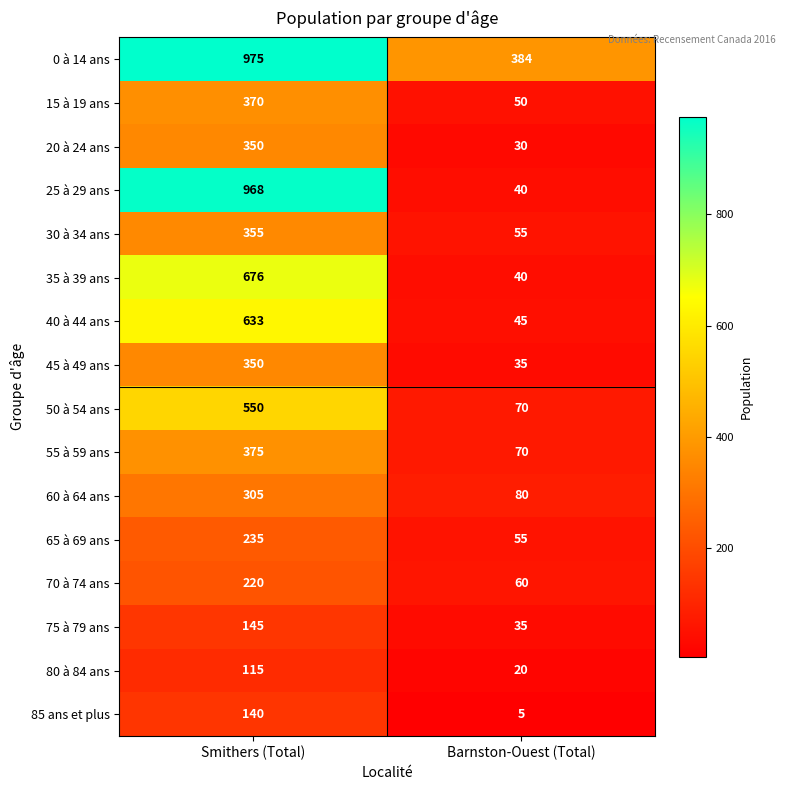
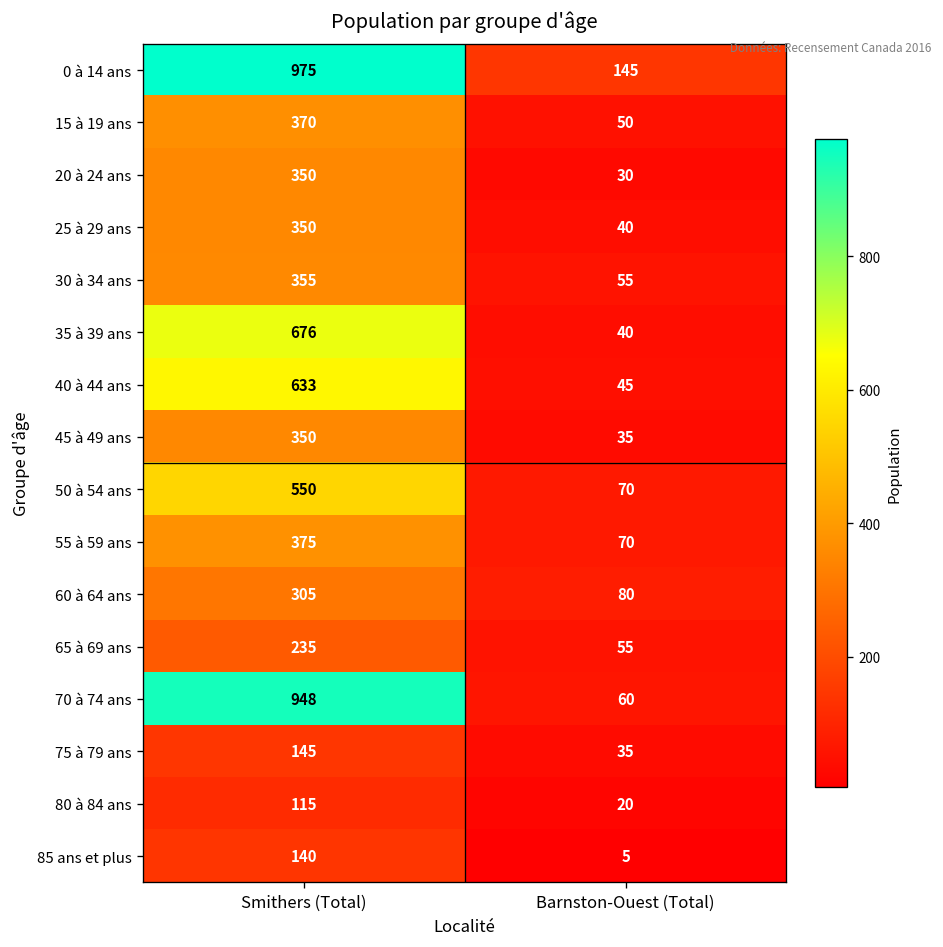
  {
    "0 à 14 ans": {
      "Smithers (Total)": 975,
-     "Barnston-Ouest (Total)": 384
+     "Barnston-Ouest (Total)": 145
    },
    "15 à 19 ans": {
      "Smithers (Total)": 370,
      "Barnston-Ouest (Total)": 50
    },
    "20 à 24 ans": {
      "Smithers (Total)": 350,
      "Barnston-Ouest (Total)": 30
    },
    "25 à 29 ans": {
-     "Smithers (Total)": 968,
+     "Smithers (Total)": 350,
      "Barnston-Ouest (Total)": 40
    },
    "30 à 34 ans": {
      "Smithers (Total)": 355,
      "Barnston-Ouest (Total)": 55
    },
    "35 à 39 ans": {
      "Smithers (Total)": 676,
      "Barnston-Ouest (Total)": 40
    },
    "40 à 44 ans": {
      "Smithers (Total)": 633,
      "Barnston-Ouest (Total)": 45
    },
    "45 à 49 ans": {
      "Smithers (Total)": 350,
      "Barnston-Ouest (Total)": 35
    },
    "50 à 54 ans": {
      "Smithers (Total)": 550,
      "Barnston-Ouest (Total)": 70
    },
    "55 à 59 ans": {
      "Smithers (Total)": 375,
      "Barnston-Ouest (Total)": 70
    },
    "60 à 64 ans": {
      "Smithers (Total)": 305,
      "Barnston-Ouest (Total)": 80
    },
    "65 à 69 ans": {
      "Smithers (Total)": 235,
      "Barnston-Ouest (Total)": 55
    },
    "70 à 74 ans": {
-     "Smithers (Total)": 220,
+     "Smithers (Total)": 948,
      "Barnston-Ouest (Total)": 60
    },
    "75 à 79 ans": {
      "Smithers (Total)": 145,
      "Barnston-Ouest (Total)": 35
    },
    "80 à 84 ans": {
      "Smithers (Total)": 115,
      "Barnston-Ouest (Total)": 20
    },
    "85 ans et plus": {
      "Smithers (Total)": 140,
      "Barnston-Ouest (Total)": 5
    }
  }
